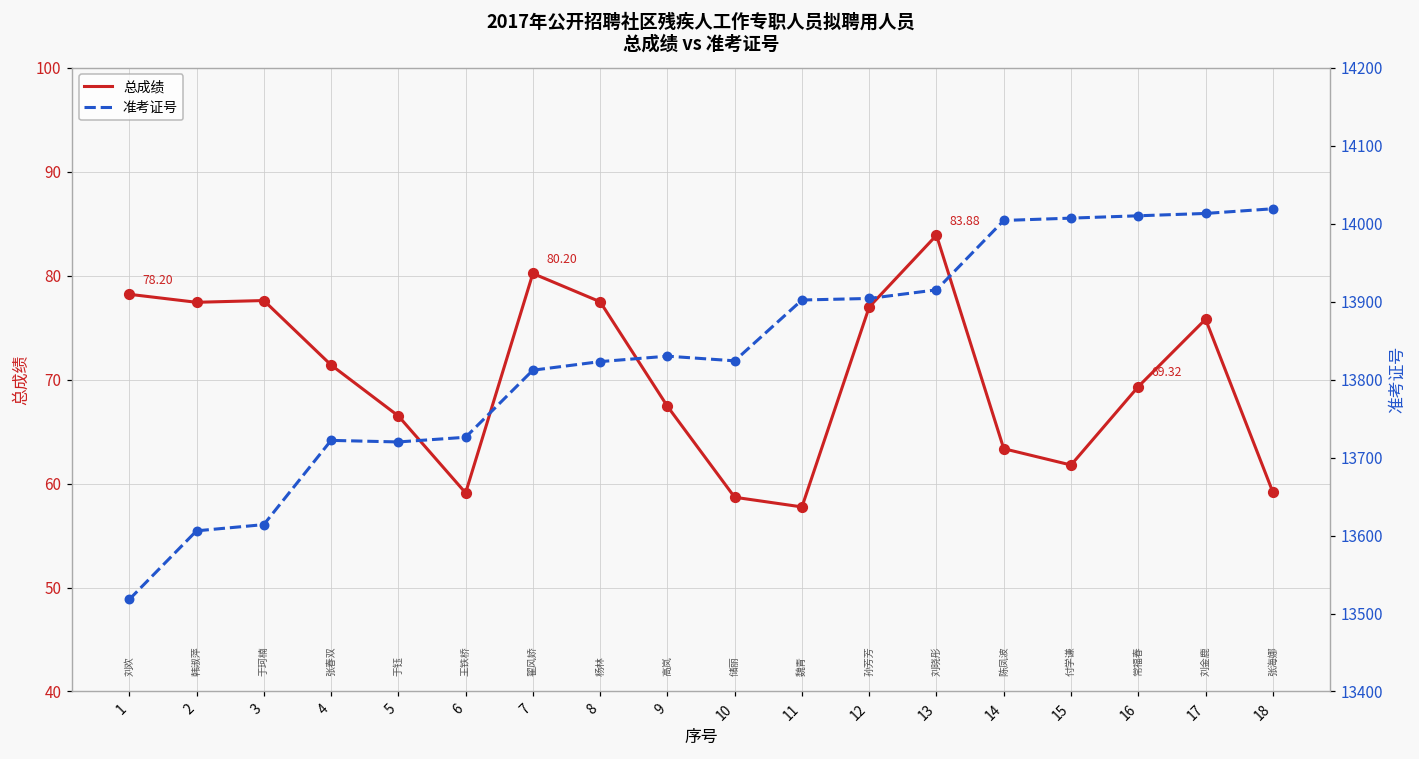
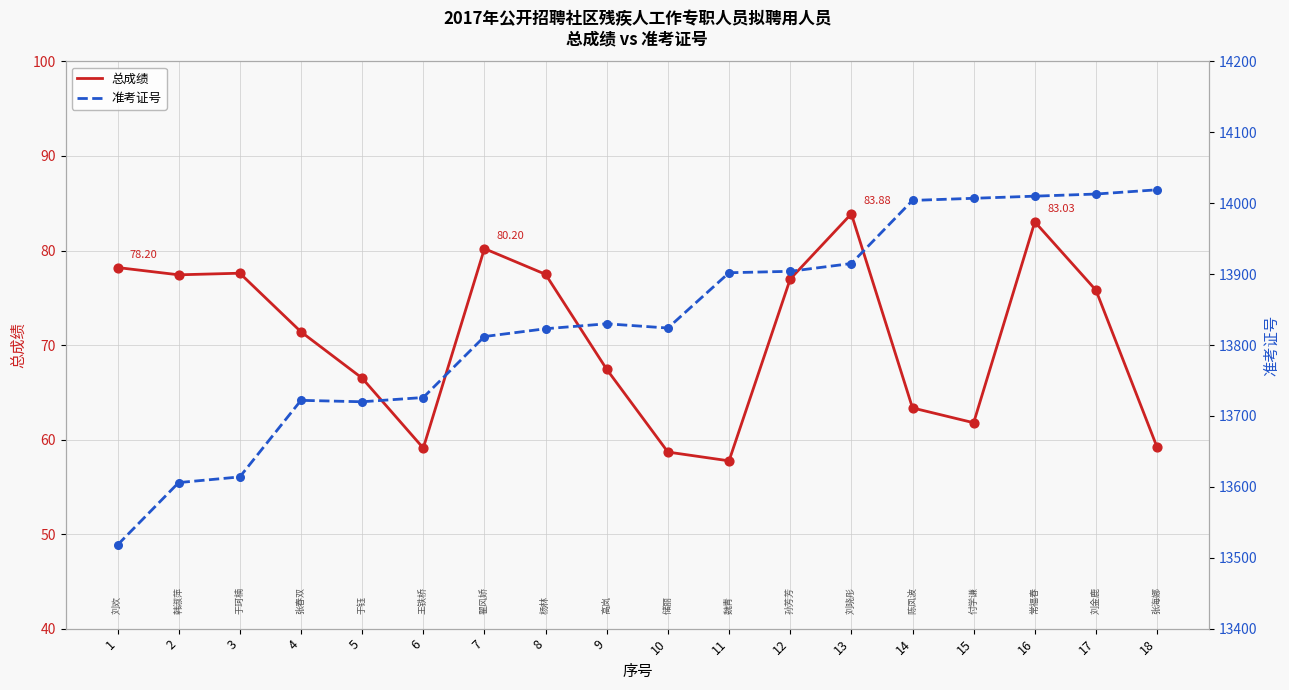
  {
    "总成绩": {
      "1": 78.20,
      "7": 80.20,
      "13": 83.88,
-     "16": 69.32
+     "16": 83.03
    }
  }
